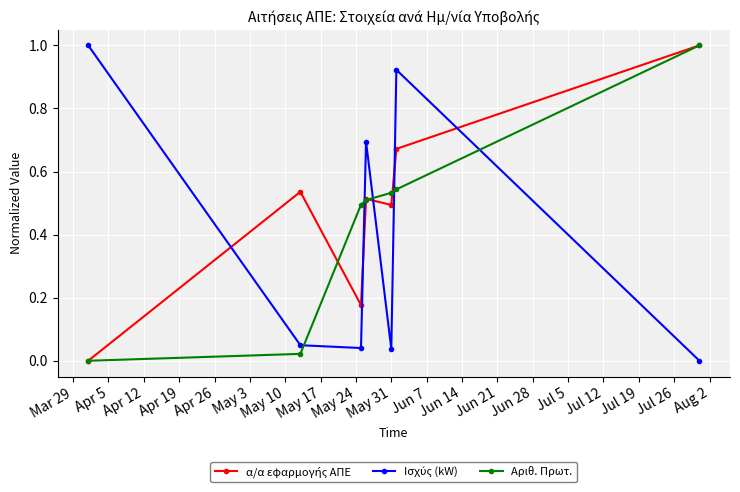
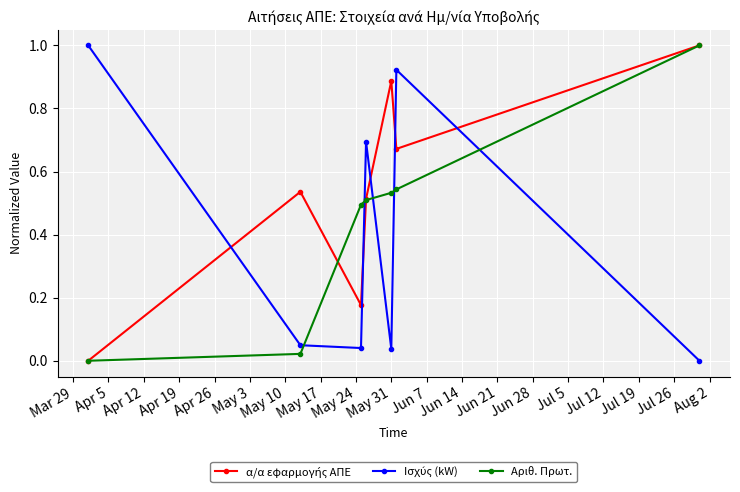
  {
    "α/α εφαρμογής ΑΠΕ": {
-     "May 31": 0.49
+     "May 31": 0.89
    },
    "Ισχύς (kW)": {
      "May 31": 0.04
    },
    "Αριθ. Πρωτ.": {
      "May 31": 0.53
    }
  }
